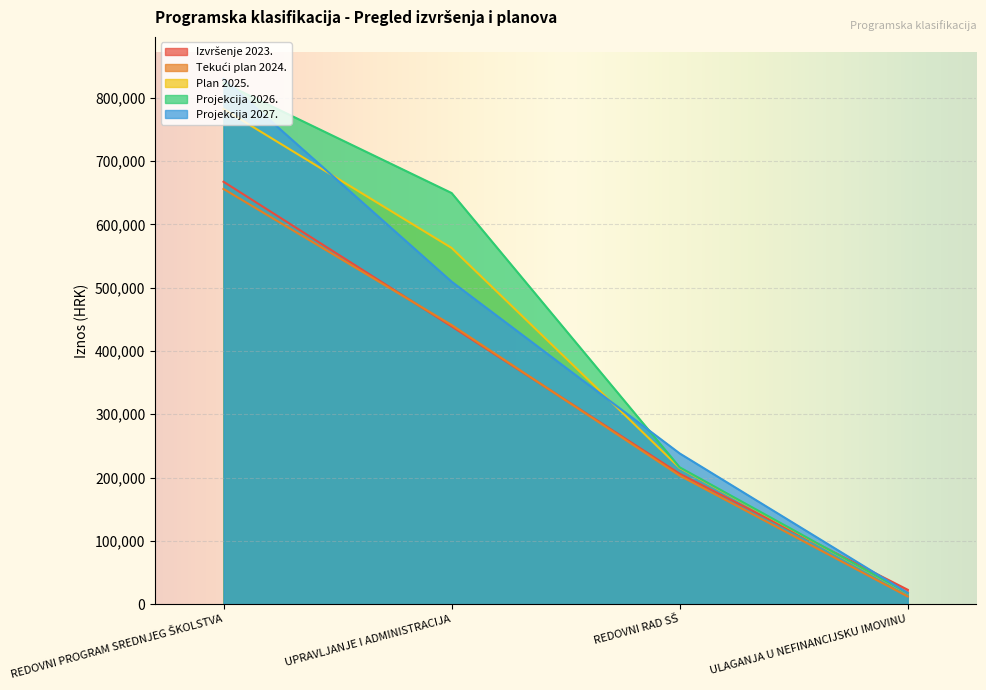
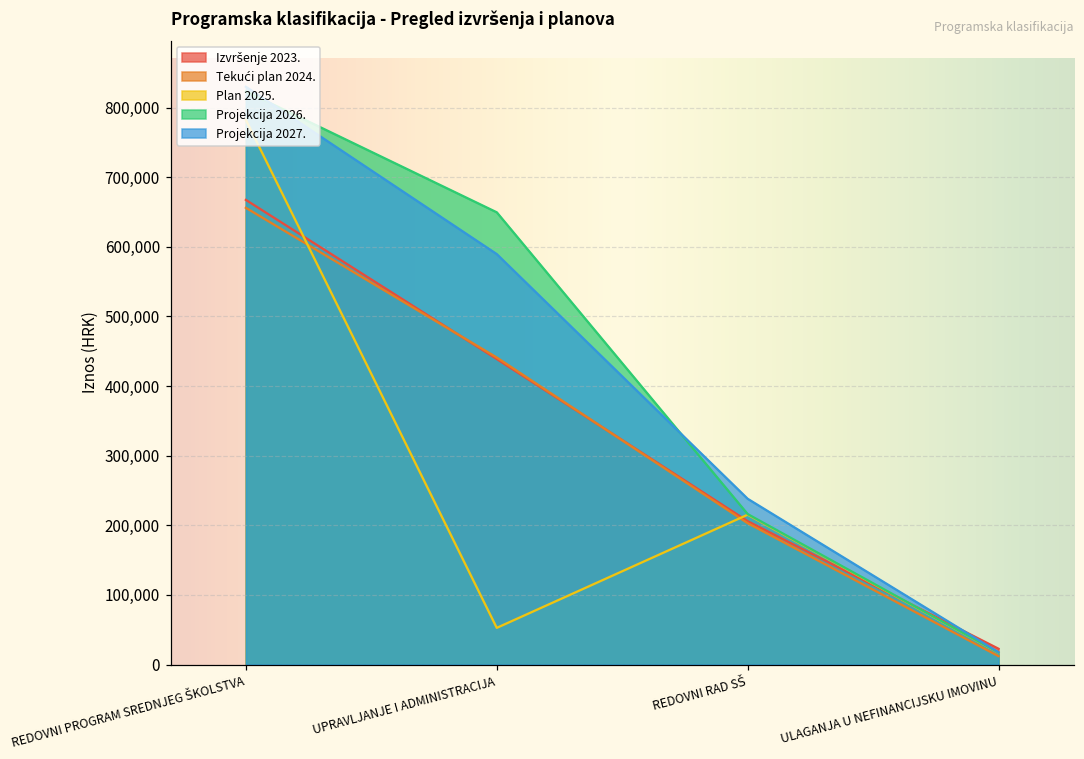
  {
    "Plan 2025.": {
-     "UPRAVLJANJE I ADMINISTRACIJA": "560,000"
+     "UPRAVLJANJE I ADMINISTRACIJA": "50,000"
    },
    "Projekcija 2026.": {
      "UPRAVLJANJE I ADMINISTRACIJA": "650,000"
    },
    "Projekcija 2027.": {
-     "UPRAVLJANJE I ADMINISTRACIJA": "510,000",
+     "UPRAVLJANJE I ADMINISTRACIJA": "590,000",
      "REDOVNI RAD SŠ": "240,000"
    }
  }
